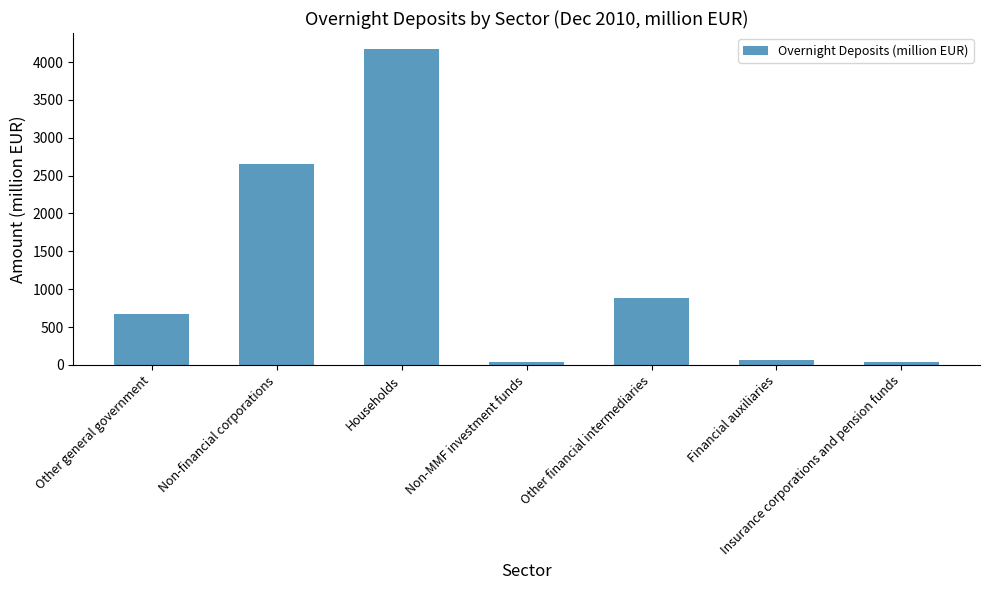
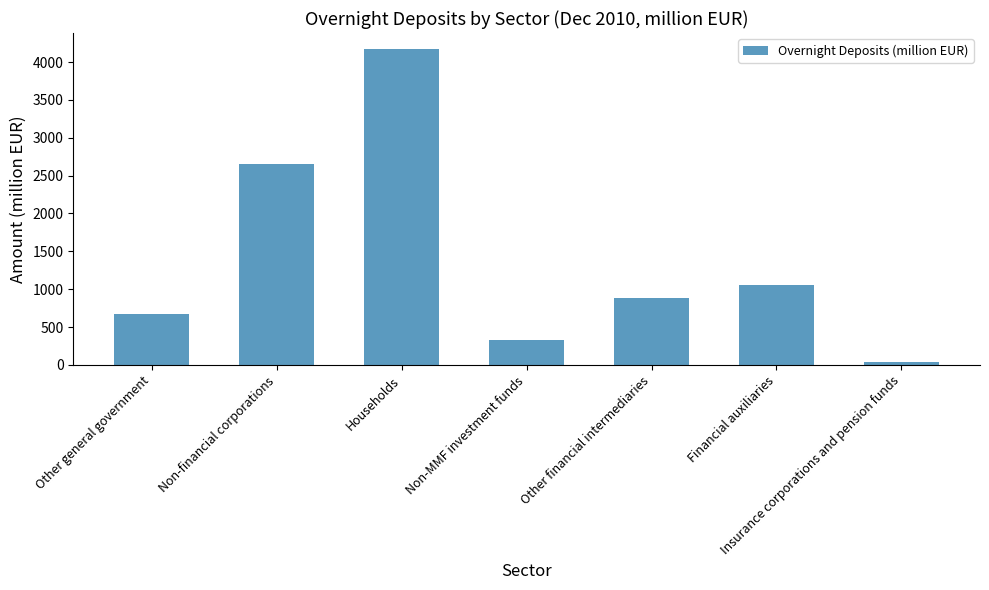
  {
    "Other general government": 700,
    "Non-financial corporations": 2600,
    "Households": 4200,
-   "Non-MMF investment funds": 0,
+   "Non-MMF investment funds": 300,
    "Other financial intermediaries": 900,
-   "Financial auxiliaries": 100,
+   "Financial auxiliaries": 1100,
    "Insurance corporations and pension funds": 0
  }
